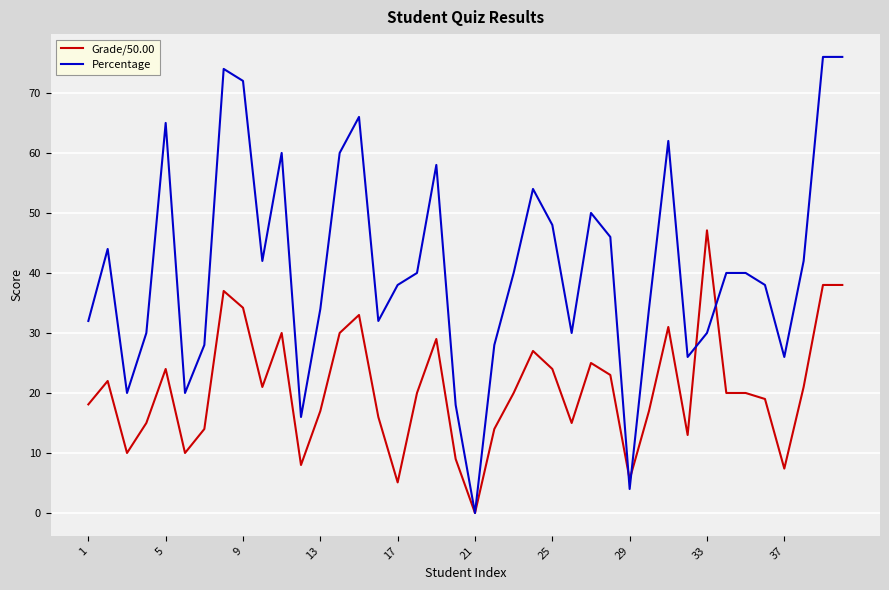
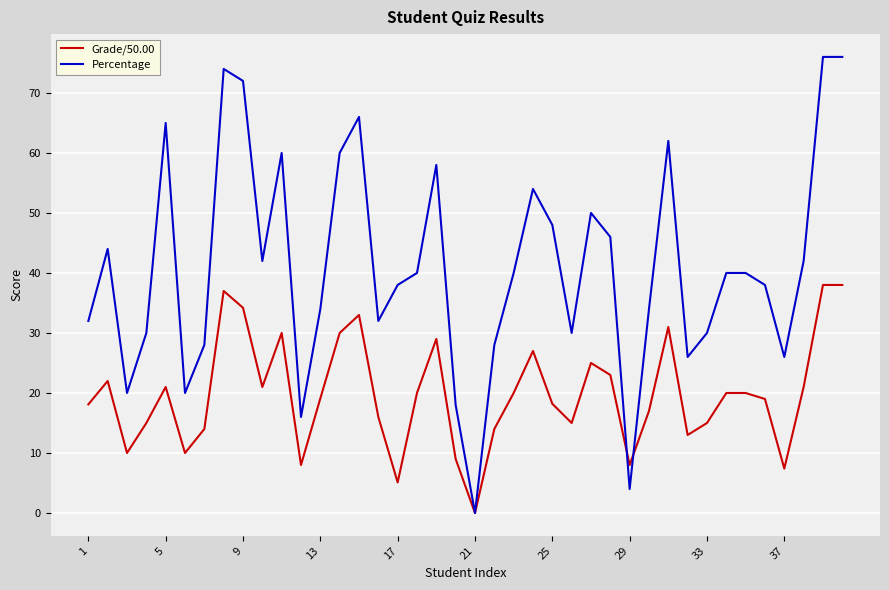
  {
    "Grade/50.00": {
      "1": 18,
-     "5": 24,
+     "5": 21,
      "9": 34,
-     "13": 17,
+     "13": 19,
      "17": 5,
-     "25": 24,
-     "29": 6,
-     "33": 47,
+     "25": 18,
+     "29": 8,
+     "33": 15,
      "37": 7
    },
    "Percentage": {
      "1": 32,
      "5": 65,
      "9": 72,
      "13": 34,
      "17": 38,
      "25": 48,
      "29": 4,
      "33": 30,
      "37": 26
    }
  }
